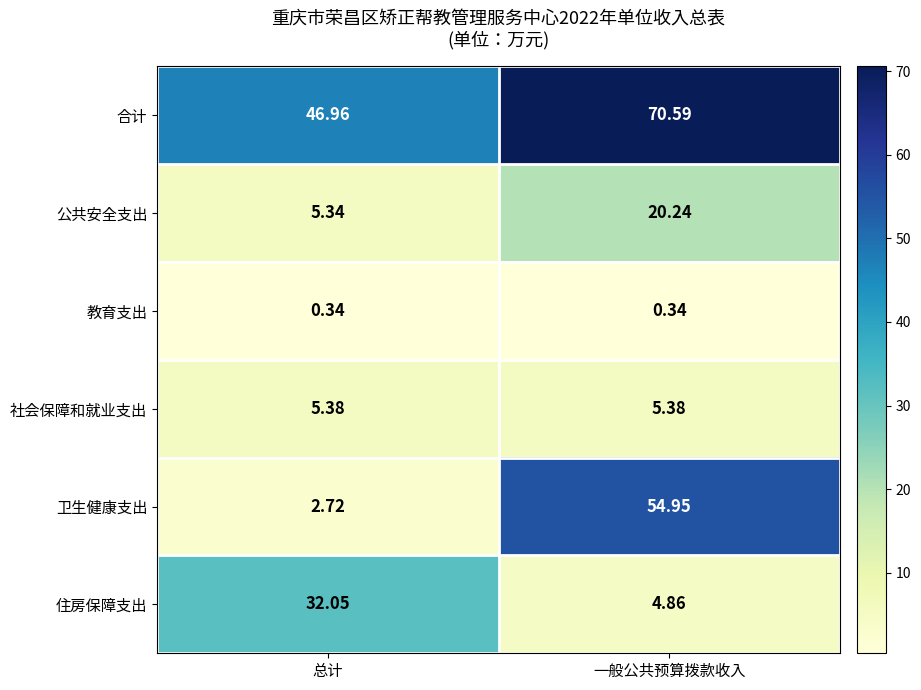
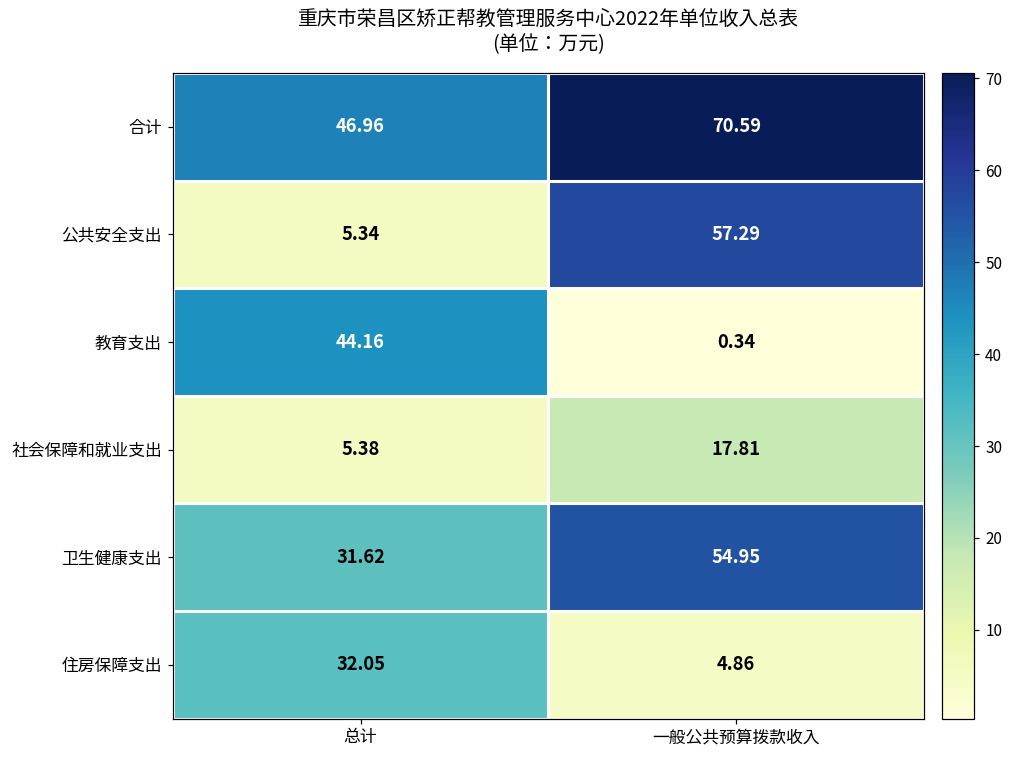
  {
    "合计": {
      "总计": 46.96,
      "一般公共预算拨款收入": 70.59
    },
    "公共安全支出": {
      "总计": 5.34,
-     "一般公共预算拨款收入": 20.24
+     "一般公共预算拨款收入": 57.29
    },
    "教育支出": {
-     "总计": 0.34,
+     "总计": 44.16,
      "一般公共预算拨款收入": 0.34
    },
    "社会保障和就业支出": {
      "总计": 5.38,
-     "一般公共预算拨款收入": 5.38
+     "一般公共预算拨款收入": 17.81
    },
    "卫生健康支出": {
-     "总计": 2.72,
+     "总计": 31.62,
      "一般公共预算拨款收入": 54.95
    },
    "住房保障支出": {
      "总计": 32.05,
      "一般公共预算拨款收入": 4.86
    }
  }
